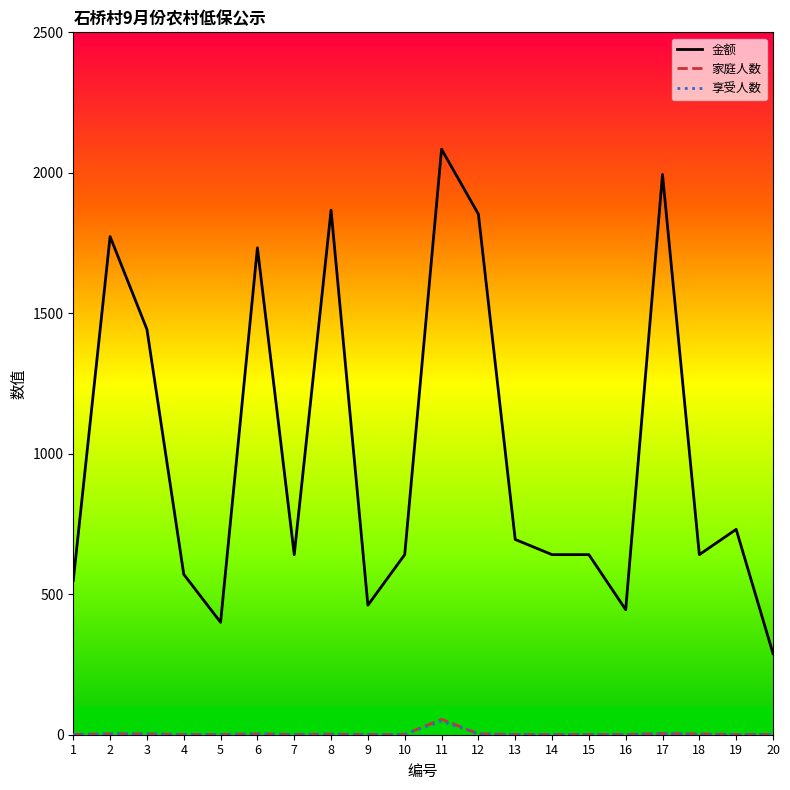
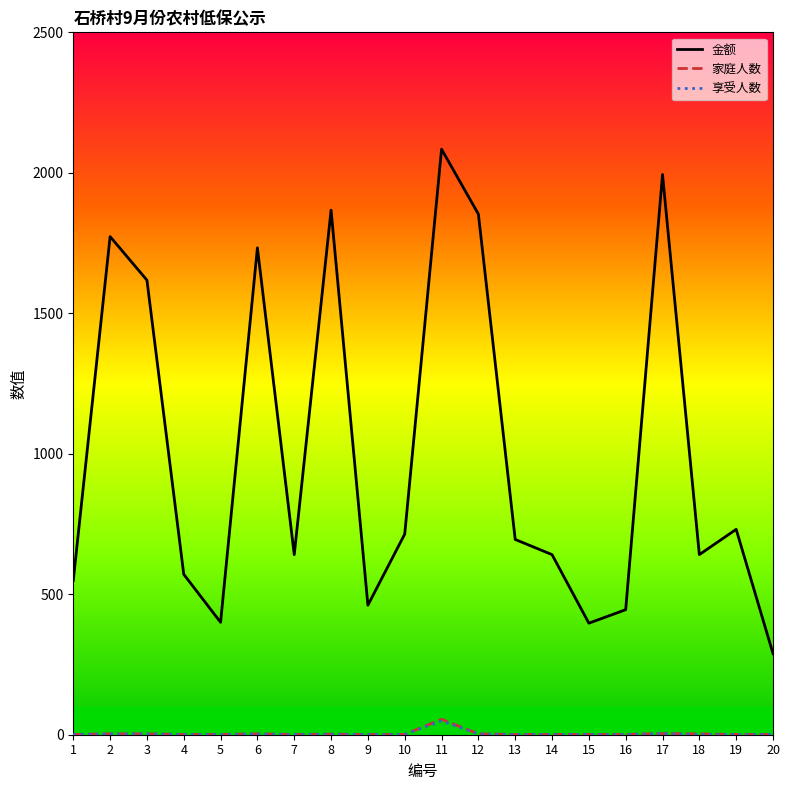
  {
    "金额": {
      "1": 550,
      "2": 1770,
-     "3": 1440,
+     "3": 1620,
      "4": 570,
      "5": 400,
      "6": 1730,
      "7": 640,
      "8": 1870,
      "9": 460,
-     "10": 640,
+     "10": 710,
      "11": 2080,
      "12": 1850,
      "13": 700,
      "14": 640,
-     "15": 640,
+     "15": 400,
      "16": 450,
      "17": 1990,
      "18": 640,
      "19": 730,
      "20": 290
    }
  }
